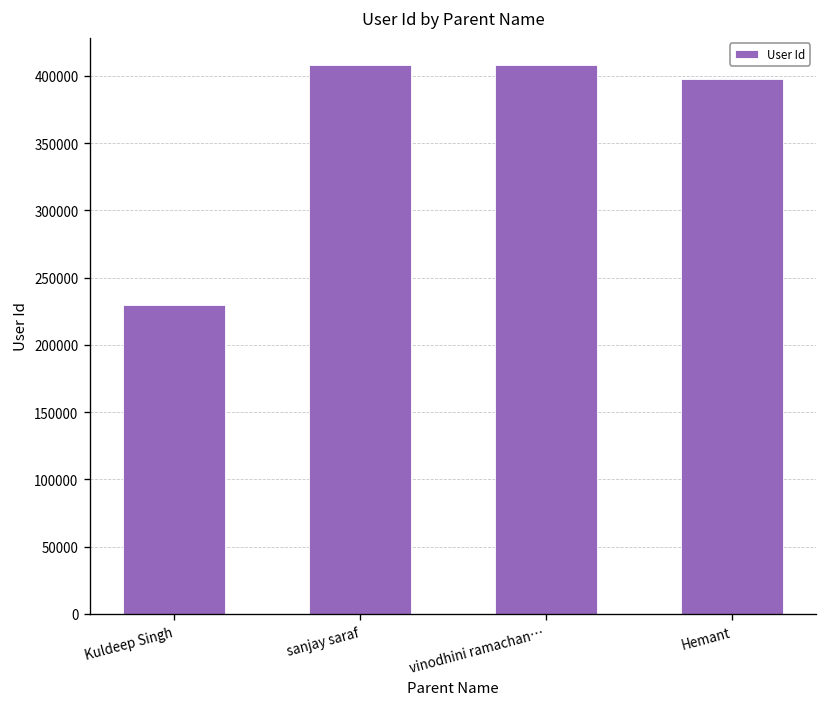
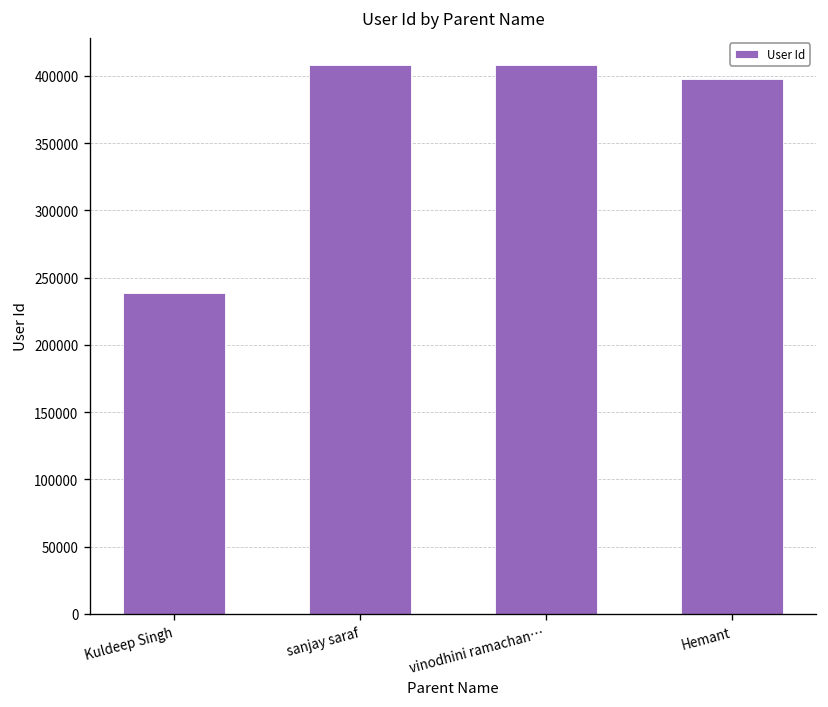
  {
-   "Kuldeep Singh": 230000,
+   "Kuldeep Singh": 238000,
    "sanjay saraf": 408000,
    "vinodhini ramachan…": 408000,
    "Hemant": 397000
  }
